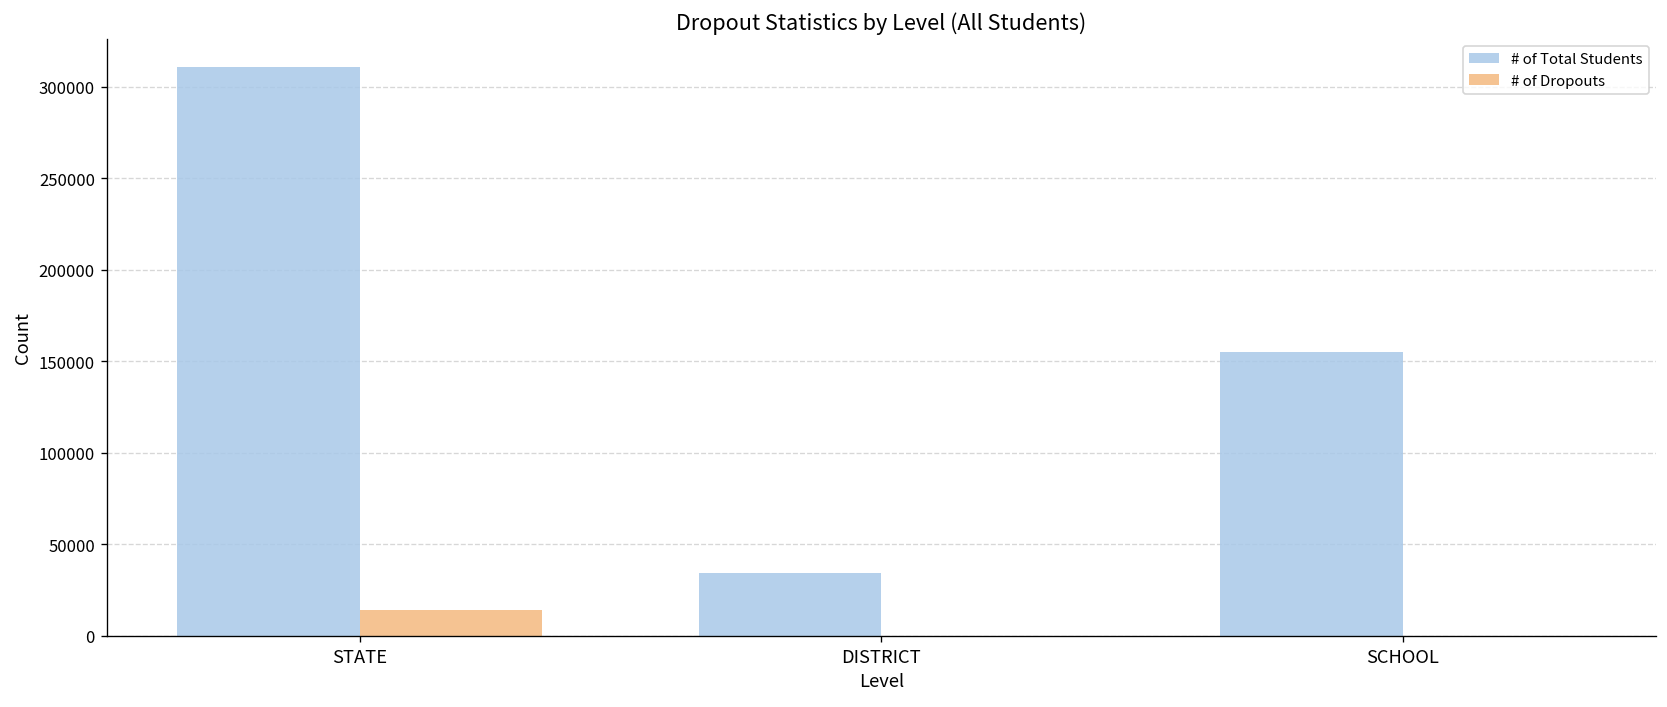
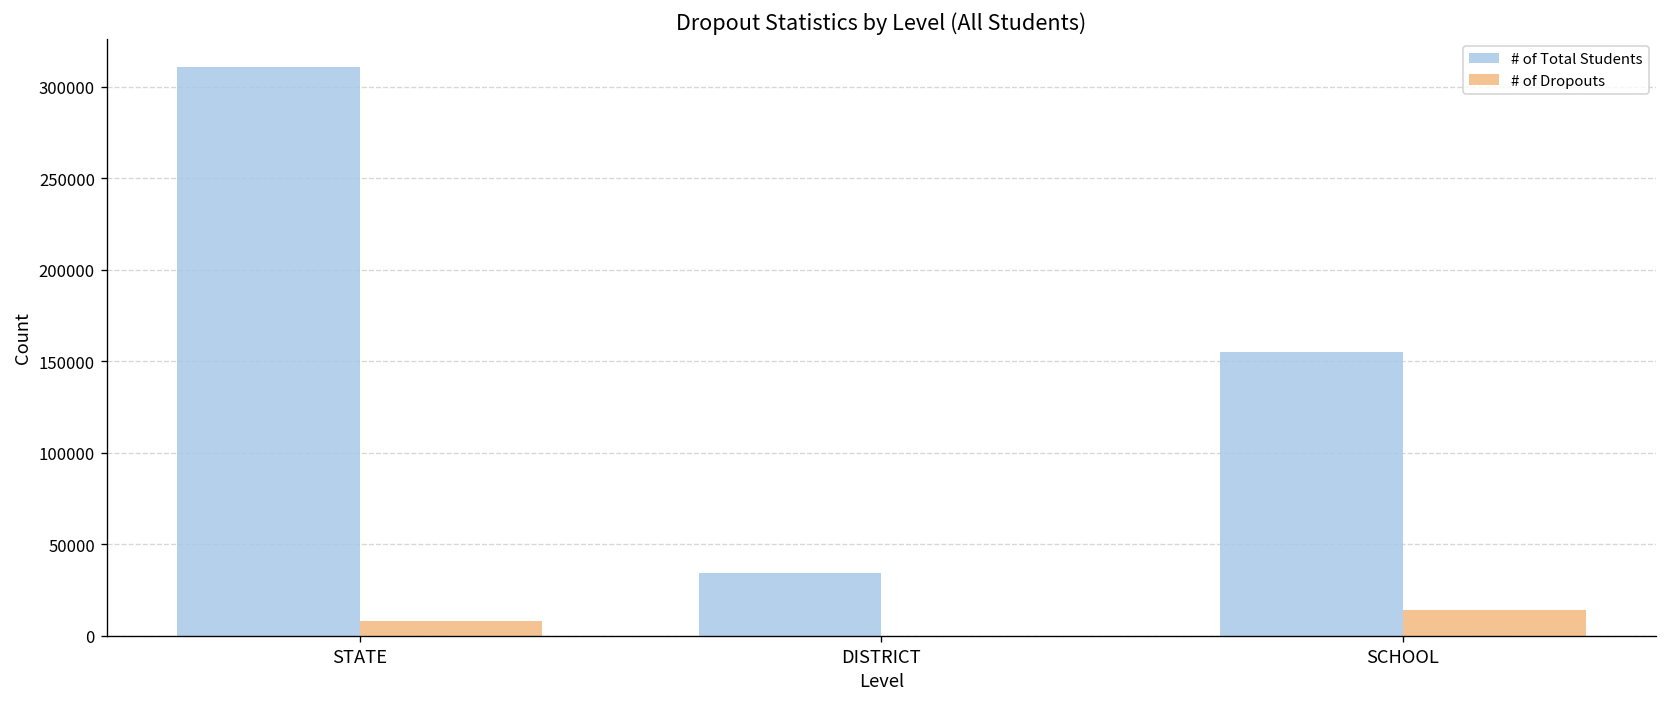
  {
    "# of Total Students": {
      "STATE": 311000,
      "DISTRICT": 34000,
      "SCHOOL": 155000
    },
    "# of Dropouts": {
-     "STATE": 14000,
+     "STATE": 8000,
      "DISTRICT": 0,
-     "SCHOOL": 0
+     "SCHOOL": 14000
    }
  }
